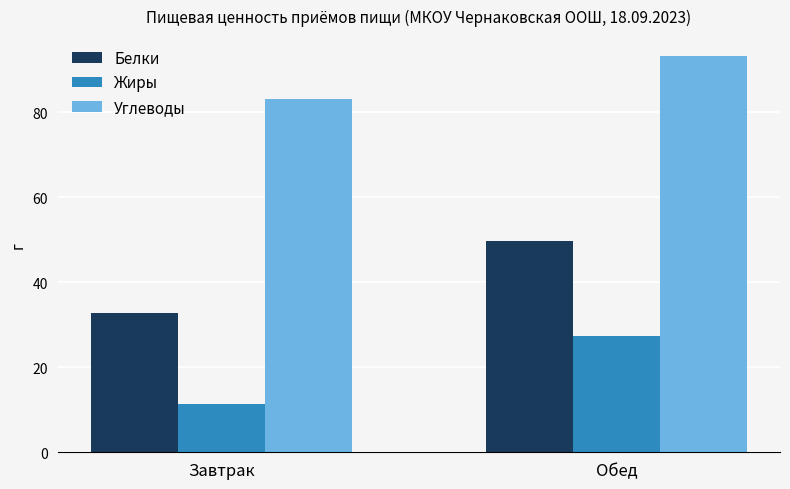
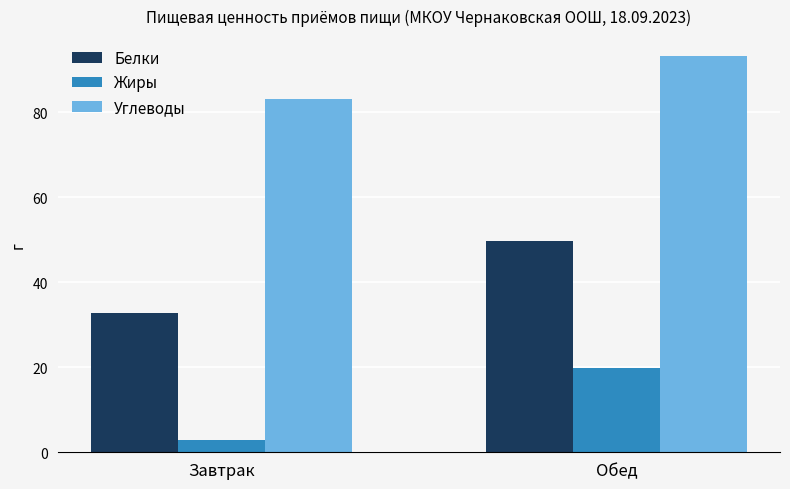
  {
    "Белки": {
      "Завтрак": 33,
      "Обед": 50
    },
    "Жиры": {
-     "Завтрак": 11,
-     "Обед": 27
+     "Завтрак": 3,
+     "Обед": 20
    },
    "Углеводы": {
      "Завтрак": 83,
      "Обед": 93
    }
  }
